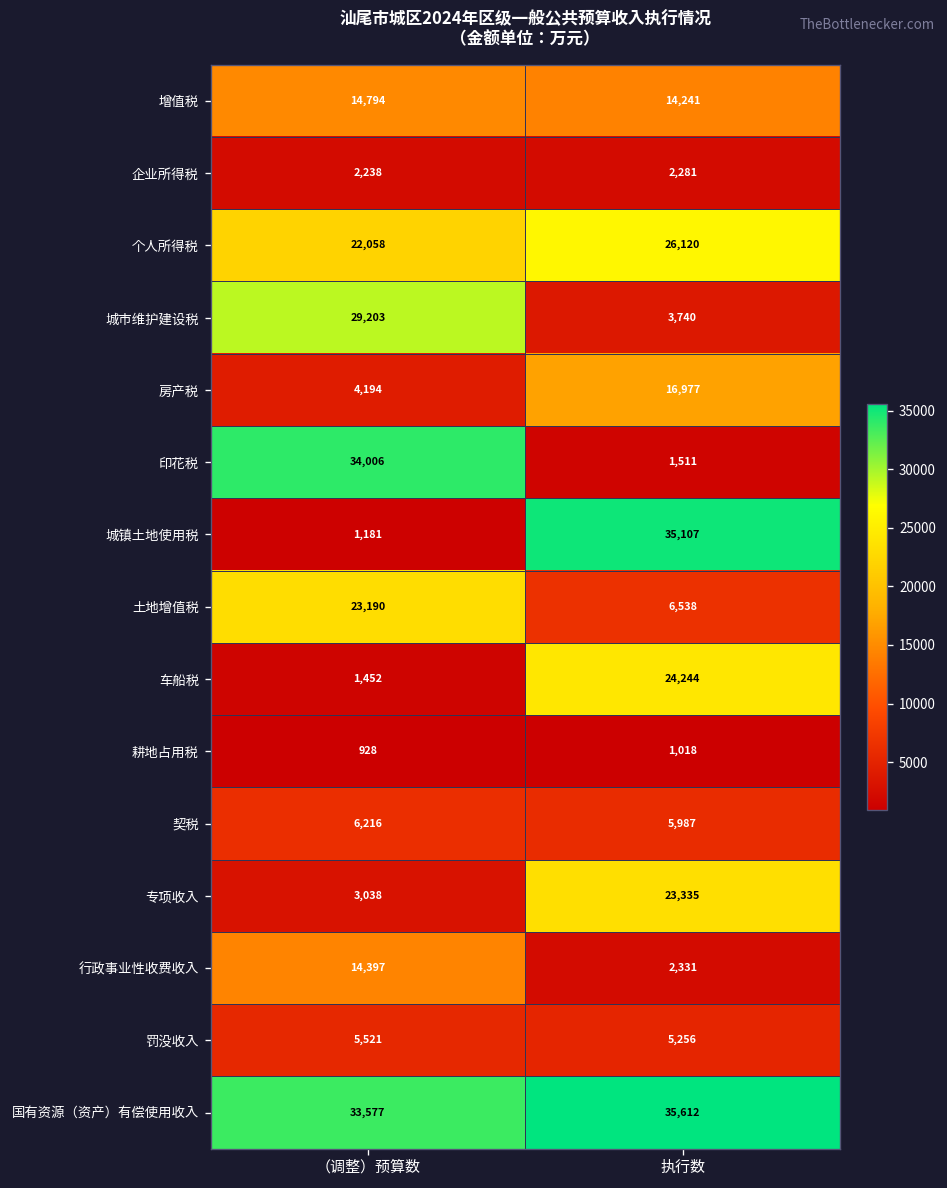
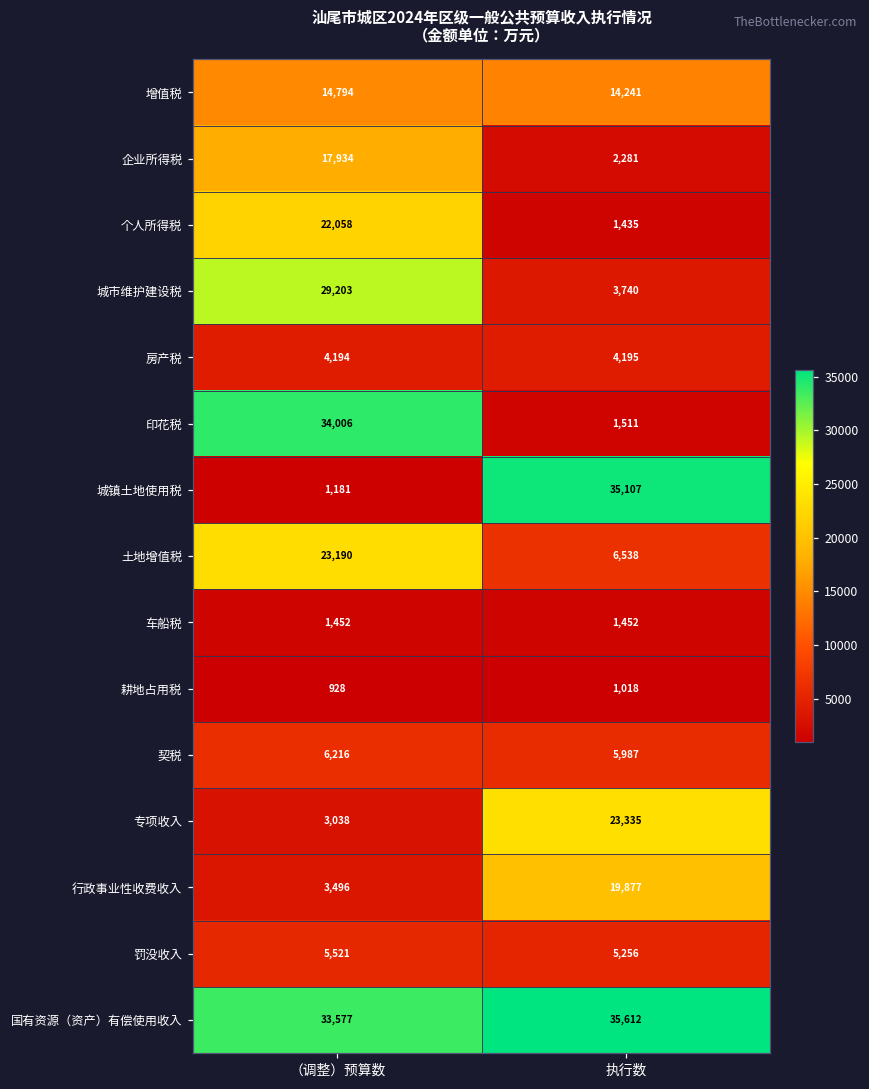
  {
    "增值税": {
      "（调整）预算数": "14,794",
      "执行数": "14,241"
    },
    "企业所得税": {
-     "（调整）预算数": "2,238",
+     "（调整）预算数": "17,934",
      "执行数": "2,281"
    },
    "个人所得税": {
      "（调整）预算数": "22,058",
-     "执行数": "26,120"
+     "执行数": "1,435"
    },
    "城市维护建设税": {
      "（调整）预算数": "29,203",
      "执行数": "3,740"
    },
    "房产税": {
      "（调整）预算数": "4,194",
-     "执行数": "16,977"
+     "执行数": "4,195"
    },
    "印花税": {
      "（调整）预算数": "34,006",
      "执行数": "1,511"
    },
    "城镇土地使用税": {
      "（调整）预算数": "1,181",
      "执行数": "35,107"
    },
    "土地增值税": {
      "（调整）预算数": "23,190",
      "执行数": "6,538"
    },
    "车船税": {
      "（调整）预算数": "1,452",
-     "执行数": "24,244"
+     "执行数": "1,452"
    },
    "耕地占用税": {
      "（调整）预算数": "928",
      "执行数": "1,018"
    },
    "契税": {
      "（调整）预算数": "6,216",
      "执行数": "5,987"
    },
    "专项收入": {
      "（调整）预算数": "3,038",
      "执行数": "23,335"
    },
    "行政事业性收费收入": {
-     "（调整）预算数": "14,397",
-     "执行数": "2,331"
+     "（调整）预算数": "3,496",
+     "执行数": "19,877"
    },
    "罚没收入": {
      "（调整）预算数": "5,521",
      "执行数": "5,256"
    },
    "国有资源（资产）有偿使用收入": {
      "（调整）预算数": "33,577",
      "执行数": "35,612"
    }
  }
